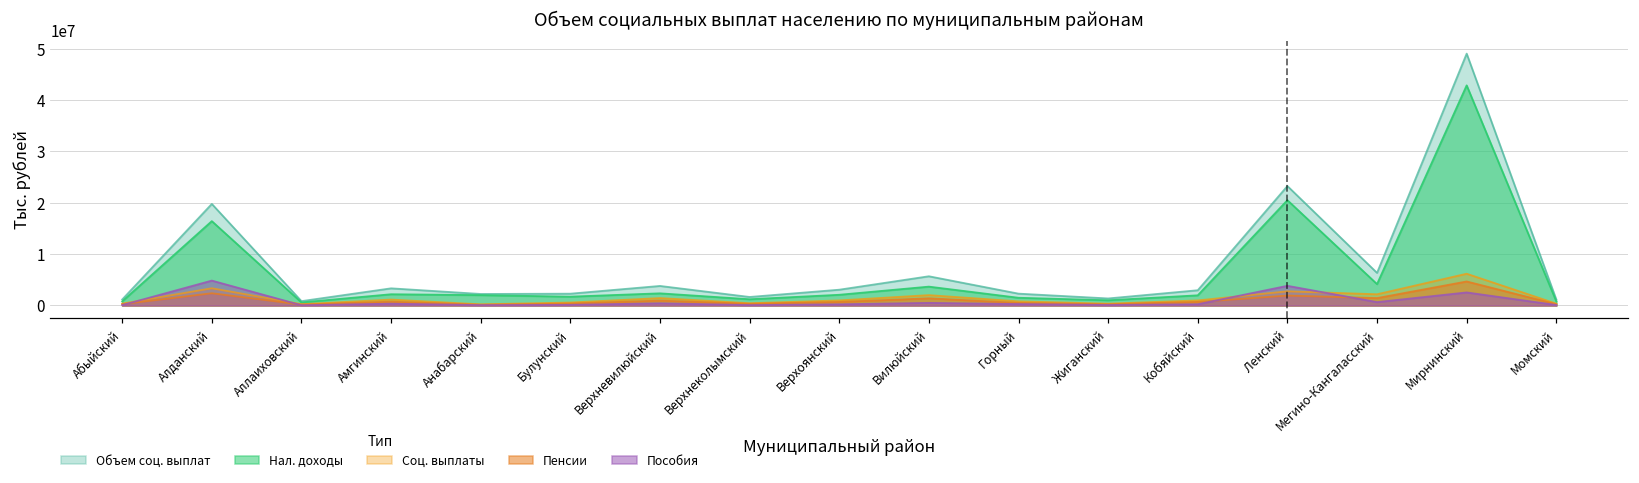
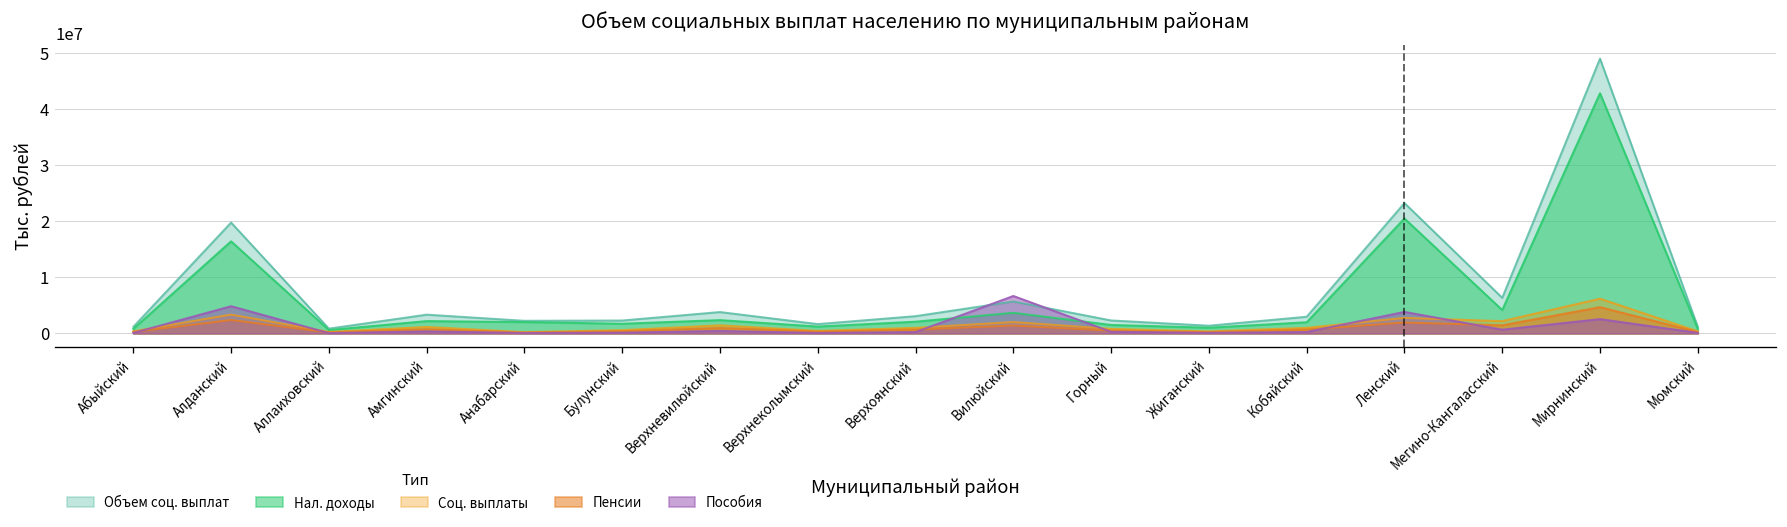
  {
    "Пособия": {
      "Алданский": 5000000,
-     "Вилюйский": 1000000,
+     "Вилюйский": 7000000,
      "Ленский": 4000000,
      "Мегино-Кангаласский": 1000000,
      "Мирнинский": 3000000
    }
  }
